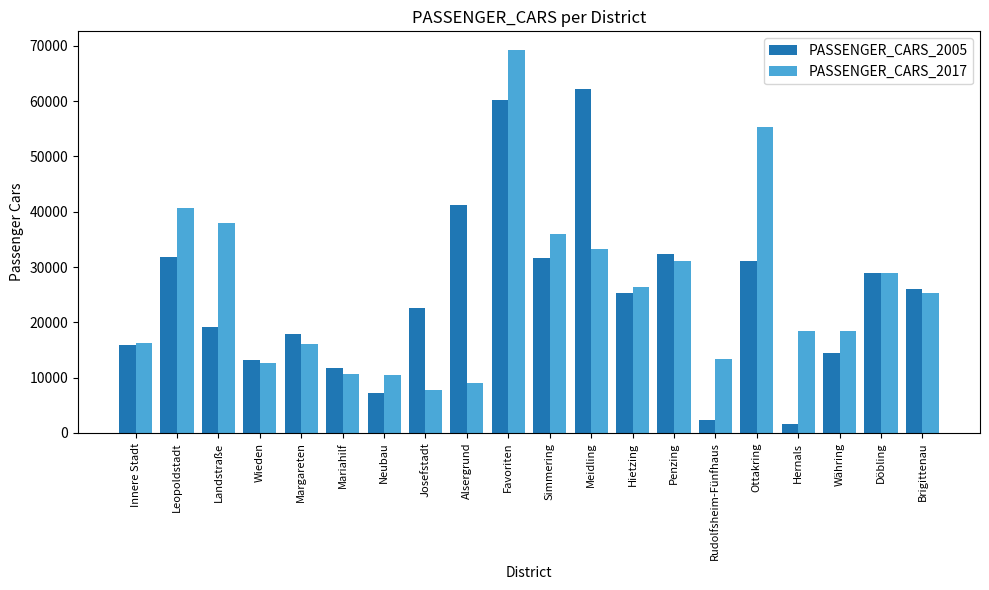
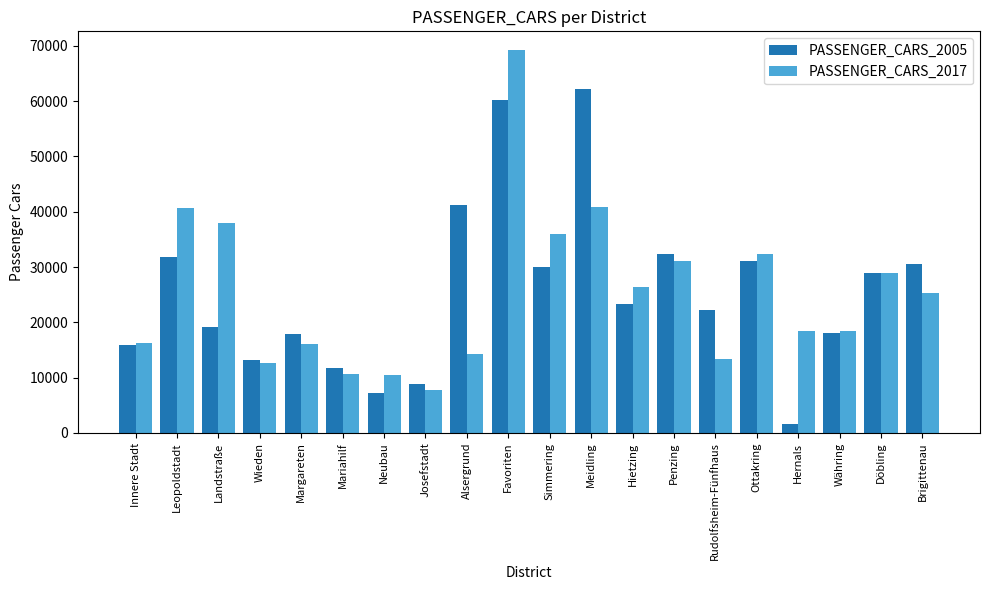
  {
    "PASSENGER_CARS_2005": {
      "Innere Stadt": 16000,
      "Leopoldstadt": 32000,
      "Landstraße": 19000,
      "Wieden": 13000,
      "Margareten": 18000,
      "Mariahilf": 12000,
      "Neubau": 7000,
-     "Josefstadt": 23000,
+     "Josefstadt": 9000,
      "Alsergrund": 41000,
      "Favoriten": 60000,
-     "Simmering": 32000,
+     "Simmering": 30000,
      "Meidling": 62000,
-     "Hietzing": 25000,
+     "Hietzing": 23000,
      "Penzing": 32000,
-     "Rudolfsheim-Fünfhaus": 2000,
+     "Rudolfsheim-Fünfhaus": 22000,
      "Ottakring": 31000,
      "Hernals": 2000,
-     "Währing": 14000,
+     "Währing": 18000,
      "Döbling": 29000,
-     "Brigittenau": 26000
+     "Brigittenau": 31000
    },
    "PASSENGER_CARS_2017": {
      "Innere Stadt": 16000,
      "Leopoldstadt": 41000,
      "Landstraße": 38000,
      "Wieden": 13000,
      "Margareten": 16000,
      "Mariahilf": 11000,
      "Neubau": 11000,
      "Josefstadt": 8000,
-     "Alsergrund": 9000,
+     "Alsergrund": 14000,
      "Favoriten": 69000,
      "Simmering": 36000,
-     "Meidling": 33000,
+     "Meidling": 41000,
      "Hietzing": 26000,
      "Penzing": 31000,
      "Rudolfsheim-Fünfhaus": 13000,
-     "Ottakring": 55000,
+     "Ottakring": 32000,
      "Hernals": 18000,
      "Währing": 18000,
      "Döbling": 29000,
      "Brigittenau": 25000
    }
  }
